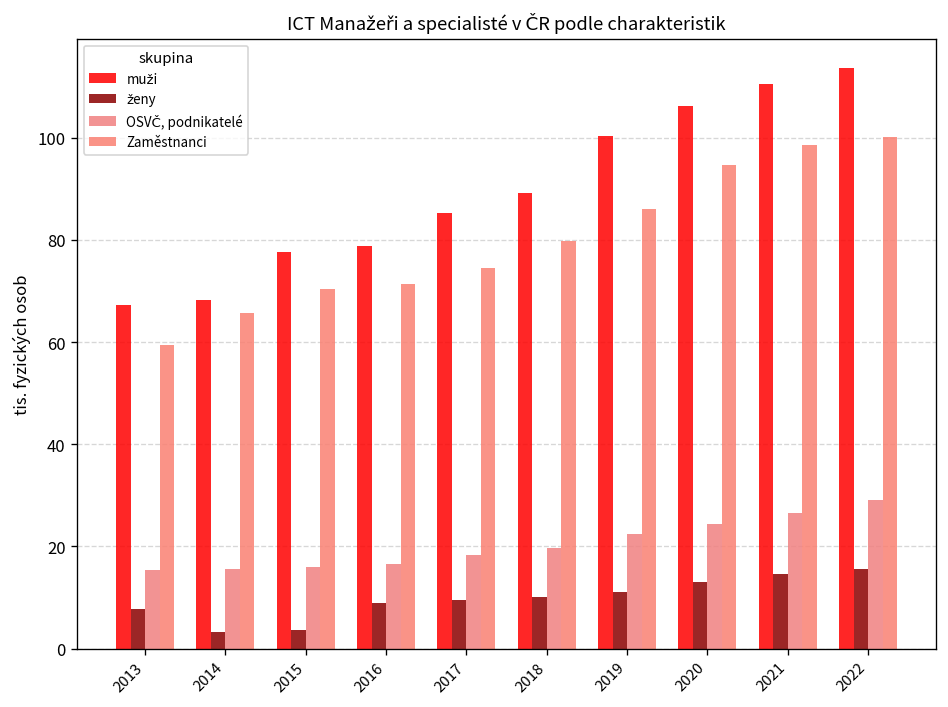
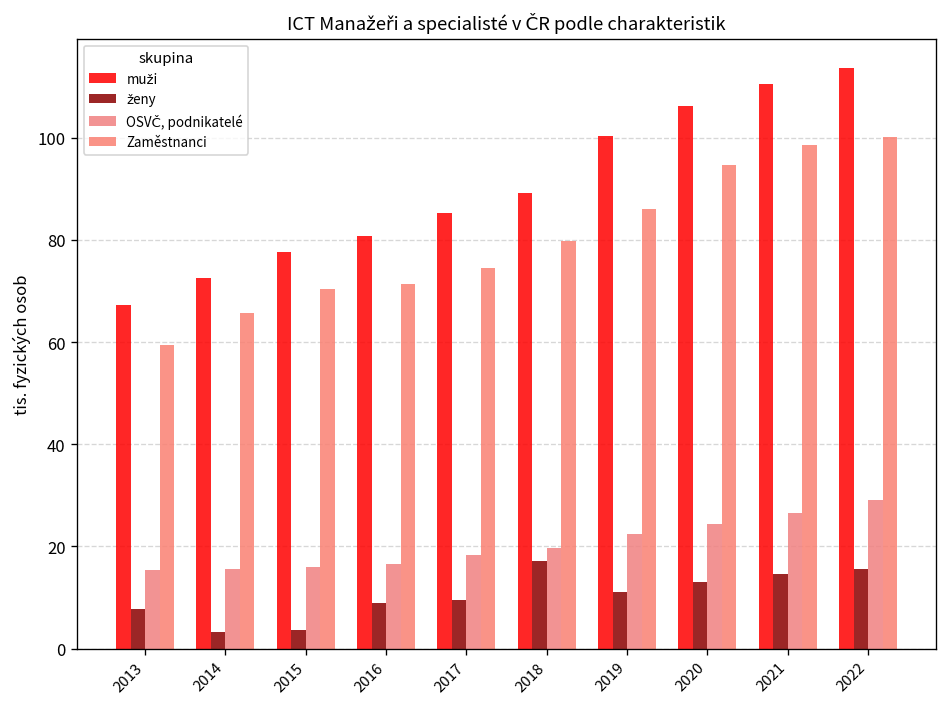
  {
    "muži": {
      "2013": 67,
-     "2014": 68,
+     "2014": 73,
      "2015": 78,
-     "2016": 79,
+     "2016": 81,
      "2017": 85,
      "2018": 89,
      "2019": 100,
      "2020": 106,
      "2021": 110,
      "2022": 114
    },
    "ženy": {
      "2013": 8,
      "2014": 3,
      "2015": 4,
      "2016": 9,
      "2017": 9,
-     "2018": 10,
+     "2018": 17,
      "2019": 11,
      "2020": 13,
      "2021": 15,
      "2022": 16
    }
  }
